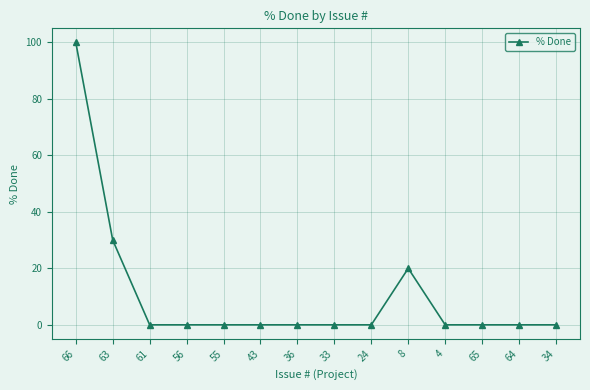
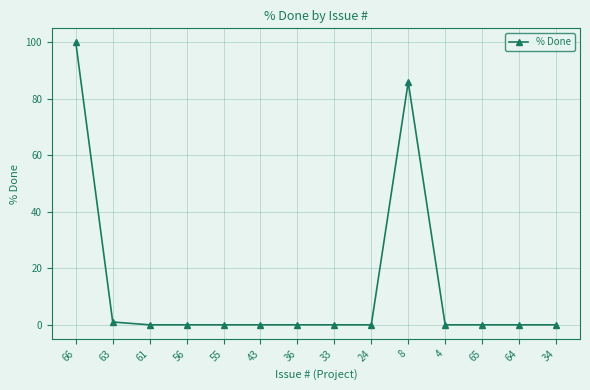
  {
    "66": 100,
-   "63": 30,
+   "63": 1,
    "61": 0,
    "56": 0,
    "55": 0,
    "43": 0,
    "36": 0,
    "33": 0,
    "24": 0,
-   "8": 20,
+   "8": 86,
    "4": 0,
    "65": 0,
    "64": 0,
    "34": 0
  }
